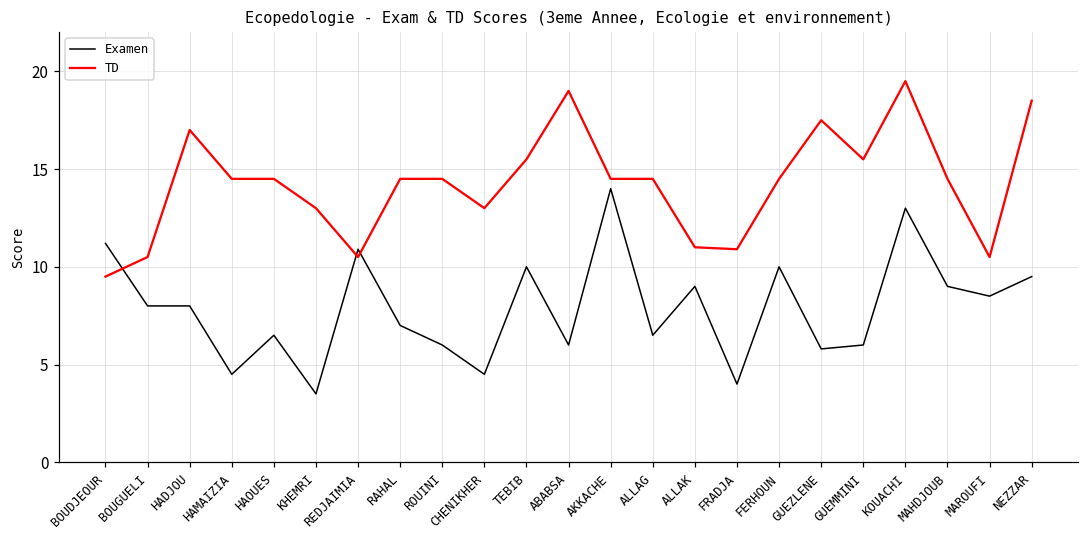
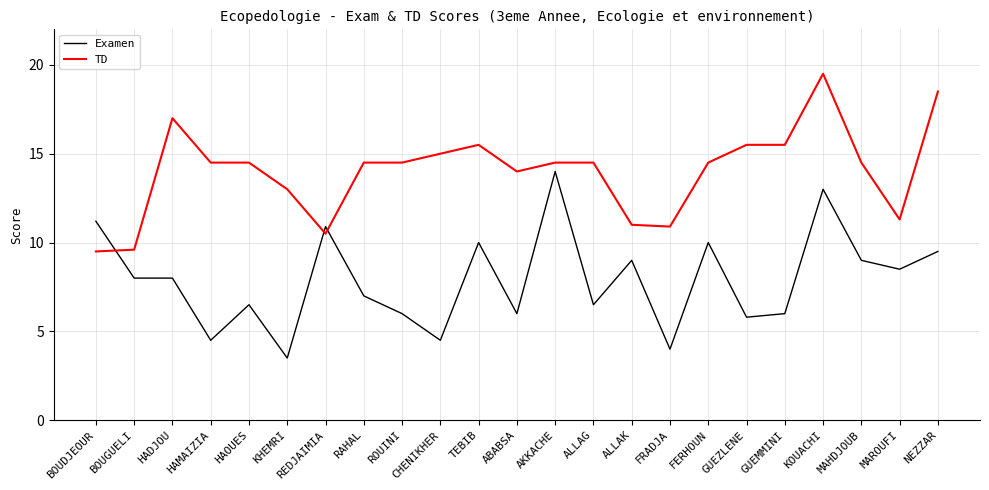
  {
    "Examen": {
      "BOUDJEOUR": 11.2,
      "BOUGUELI": 8.0,
      "HADJOU": 8.0,
      "HAMAIZIA": 4.5,
      "HAOUES": 6.5,
      "KHEMRI": 3.5,
      "REDJAIMIA": 10.9,
      "RAHAL": 7.0,
      "ROUINI": 6.0,
      "CHENIKHER": 4.5,
      "TEBIB": 10.0,
      "ABABSA": 6.0,
      "AKKACHE": 14.0,
      "ALLAG": 6.5,
      "ALLAK": 9.0,
      "FRADJA": 4.0,
      "FERHOUN": 10.0,
      "GUEZLENE": 5.8,
      "GUEMMINI": 6.0,
      "KOUACHI": 13.0,
      "MAHDJOUB": 9.0,
      "MAROUFI": 8.5,
      "NEZZAR": 9.5
    },
    "TD": {
      "BOUDJEOUR": 9.5,
-     "BOUGUELI": 10.5,
+     "BOUGUELI": 9.6,
      "HADJOU": 17.0,
      "HAMAIZIA": 14.5,
      "HAOUES": 14.5,
      "KHEMRI": 13.0,
      "REDJAIMIA": 10.5,
      "RAHAL": 14.5,
      "ROUINI": 14.5,
-     "CHENIKHER": 13,
+     "CHENIKHER": 15,
      "TEBIB": 15.5,
-     "ABABSA": 19,
+     "ABABSA": 14,
      "AKKACHE": 14.5,
      "ALLAG": 14.5,
      "ALLAK": 11.0,
      "FRADJA": 10.9,
      "FERHOUN": 14.5,
-     "GUEZLENE": 17.5,
+     "GUEZLENE": 15.5,
      "GUEMMINI": 15.5,
      "KOUACHI": 19.5,
      "MAHDJOUB": 14.5,
-     "MAROUFI": 10.5,
+     "MAROUFI": 11.3,
      "NEZZAR": 18.5
    }
  }
